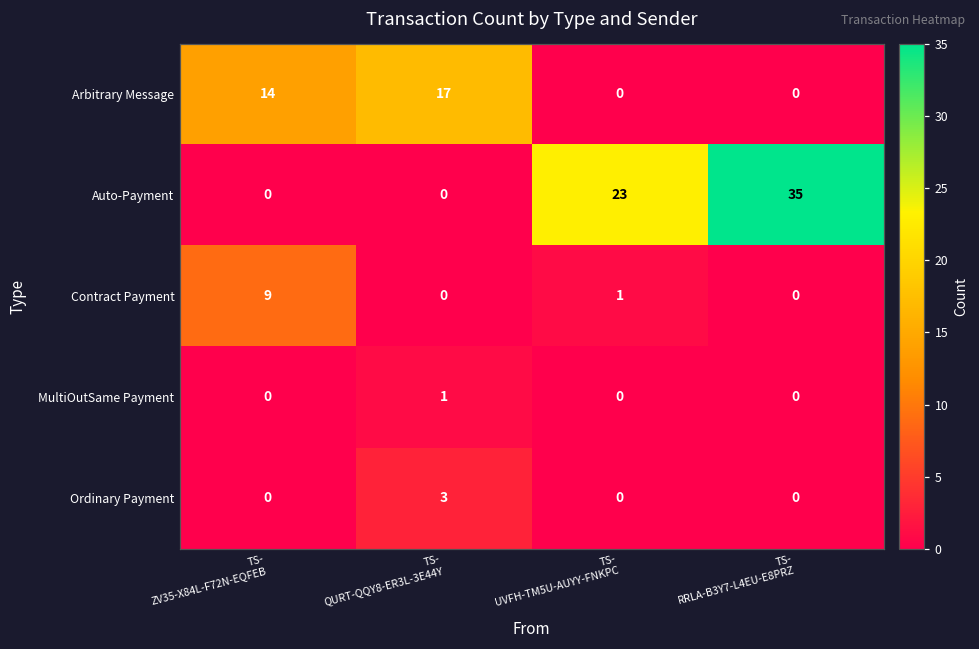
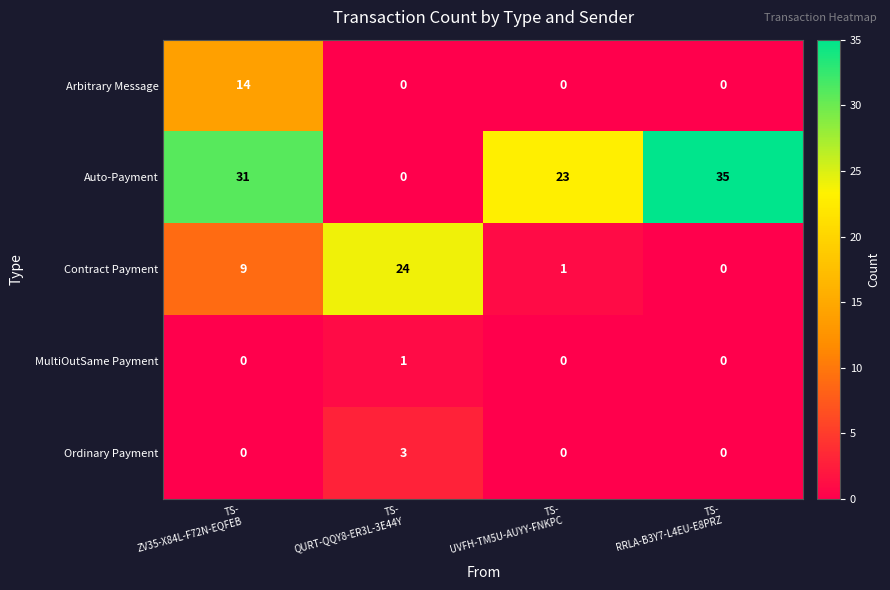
  {
    "Arbitrary Message": {
      "TS- ZV35-X84L-F72N-EQFEB": 14,
-     "TS- QURT-QQY8-ER3L-3E44Y": 17,
+     "TS- QURT-QQY8-ER3L-3E44Y": 0,
      "TS- UVFH-TM5U-AUYY-FNKPC": 0,
      "TS- RRLA-B3Y7-L4EU-E8PRZ": 0
    },
    "Auto-Payment": {
-     "TS- ZV35-X84L-F72N-EQFEB": 0,
+     "TS- ZV35-X84L-F72N-EQFEB": 31,
      "TS- QURT-QQY8-ER3L-3E44Y": 0,
      "TS- UVFH-TM5U-AUYY-FNKPC": 23,
      "TS- RRLA-B3Y7-L4EU-E8PRZ": 35
    },
    "Contract Payment": {
      "TS- ZV35-X84L-F72N-EQFEB": 9,
-     "TS- QURT-QQY8-ER3L-3E44Y": 0,
+     "TS- QURT-QQY8-ER3L-3E44Y": 24,
      "TS- UVFH-TM5U-AUYY-FNKPC": 1,
      "TS- RRLA-B3Y7-L4EU-E8PRZ": 0
    },
    "MultiOutSame Payment": {
      "TS- ZV35-X84L-F72N-EQFEB": 0,
      "TS- QURT-QQY8-ER3L-3E44Y": 1,
      "TS- UVFH-TM5U-AUYY-FNKPC": 0,
      "TS- RRLA-B3Y7-L4EU-E8PRZ": 0
    },
    "Ordinary Payment": {
      "TS- ZV35-X84L-F72N-EQFEB": 0,
      "TS- QURT-QQY8-ER3L-3E44Y": 3,
      "TS- UVFH-TM5U-AUYY-FNKPC": 0,
      "TS- RRLA-B3Y7-L4EU-E8PRZ": 0
    }
  }
